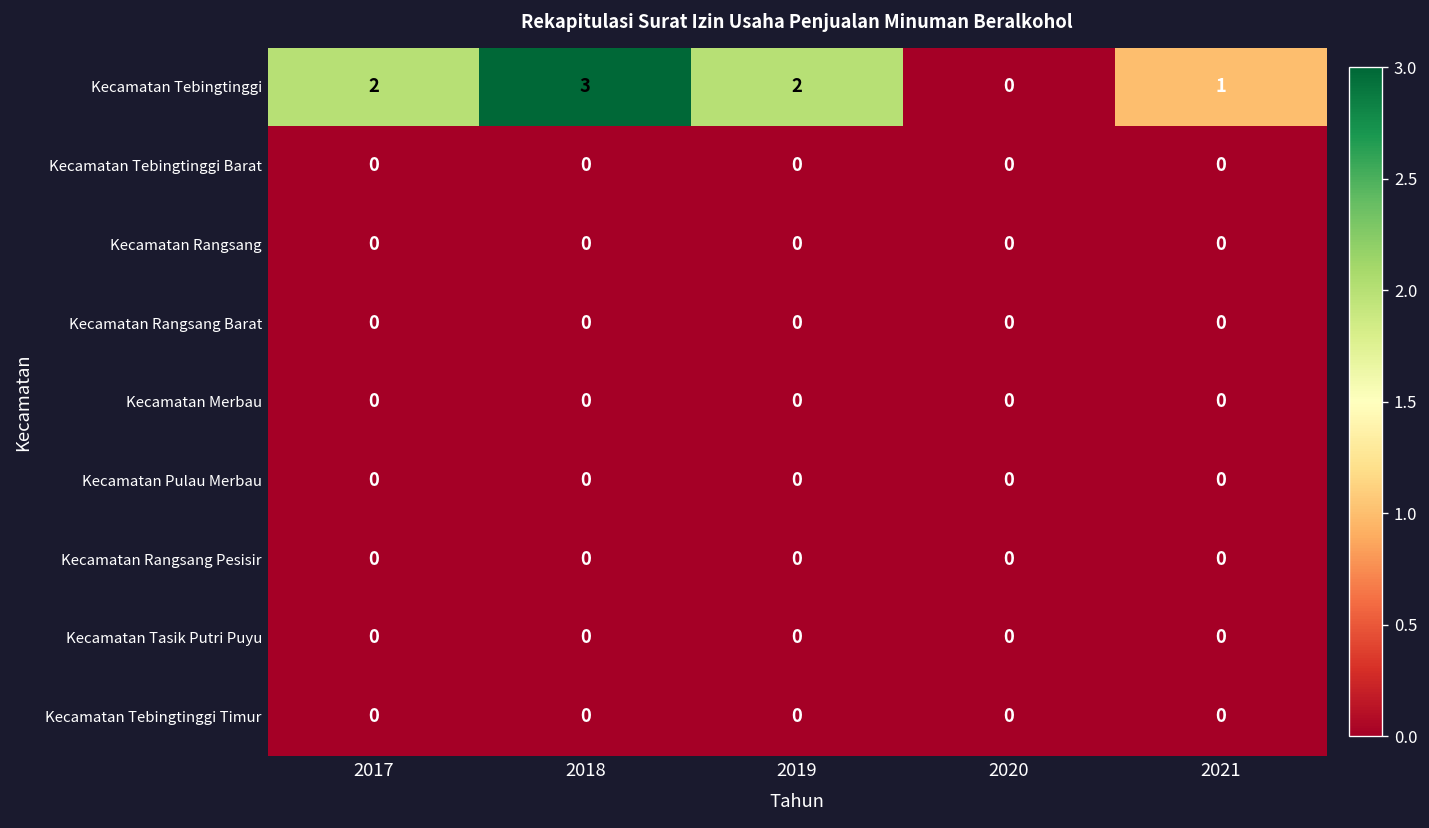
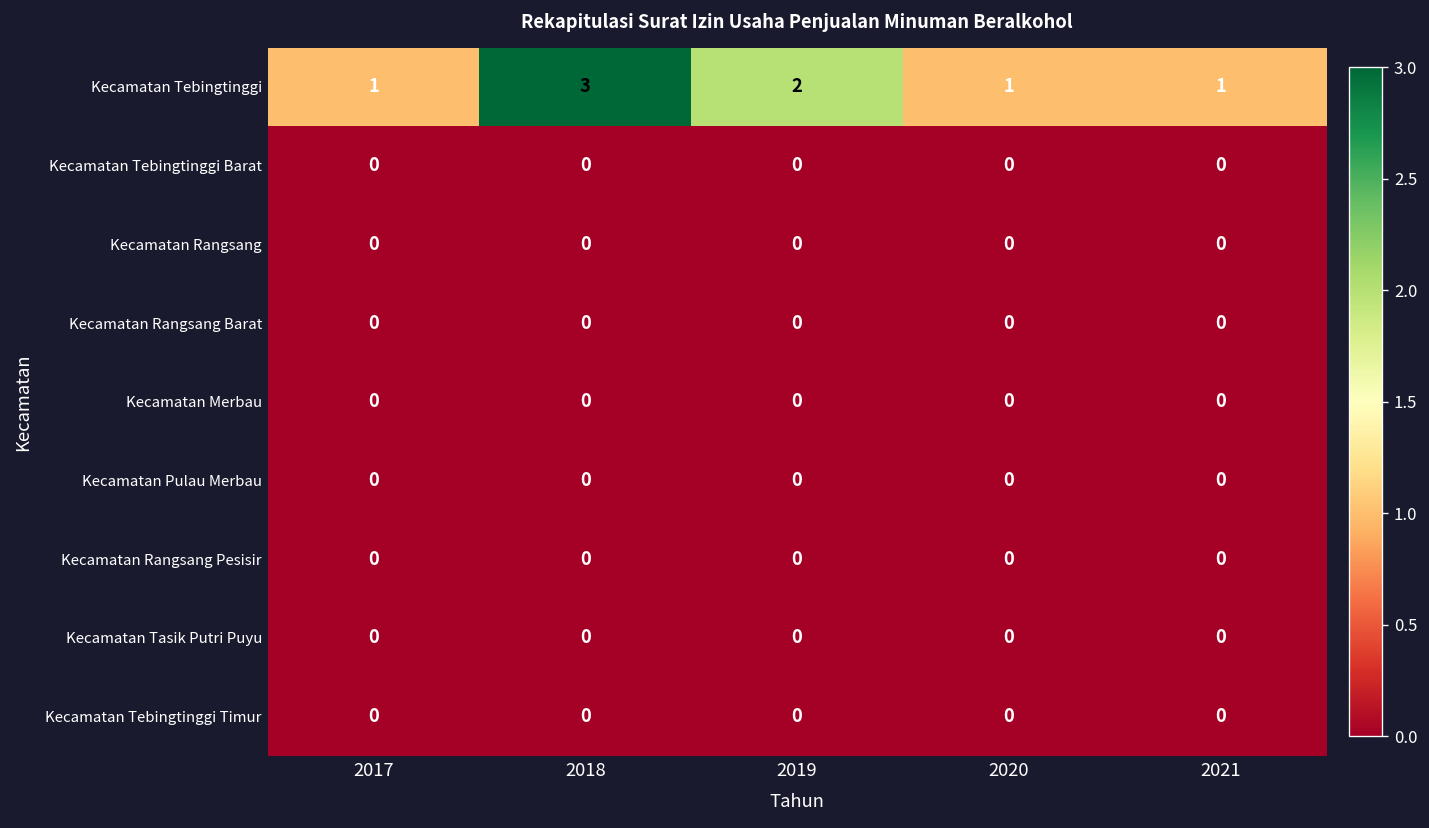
  {
    "Kecamatan Tebingtinggi": {
-     "2017": 2,
+     "2017": 1,
      "2018": 3,
      "2019": 2,
-     "2020": 0,
+     "2020": 1,
      "2021": 1
    },
    "Kecamatan Tebingtinggi Barat": {
      "2017": 0,
      "2018": 0,
      "2019": 0,
      "2020": 0,
      "2021": 0
    },
    "Kecamatan Rangsang": {
      "2017": 0,
      "2018": 0,
      "2019": 0,
      "2020": 0,
      "2021": 0
    },
    "Kecamatan Rangsang Barat": {
      "2017": 0,
      "2018": 0,
      "2019": 0,
      "2020": 0,
      "2021": 0
    },
    "Kecamatan Merbau": {
      "2017": 0,
      "2018": 0,
      "2019": 0,
      "2020": 0,
      "2021": 0
    },
    "Kecamatan Pulau Merbau": {
      "2017": 0,
      "2018": 0,
      "2019": 0,
      "2020": 0,
      "2021": 0
    },
    "Kecamatan Rangsang Pesisir": {
      "2017": 0,
      "2018": 0,
      "2019": 0,
      "2020": 0,
      "2021": 0
    },
    "Kecamatan Tasik Putri Puyu": {
      "2017": 0,
      "2018": 0,
      "2019": 0,
      "2020": 0,
      "2021": 0
    },
    "Kecamatan Tebingtinggi Timur": {
      "2017": 0,
      "2018": 0,
      "2019": 0,
      "2020": 0,
      "2021": 0
    }
  }
